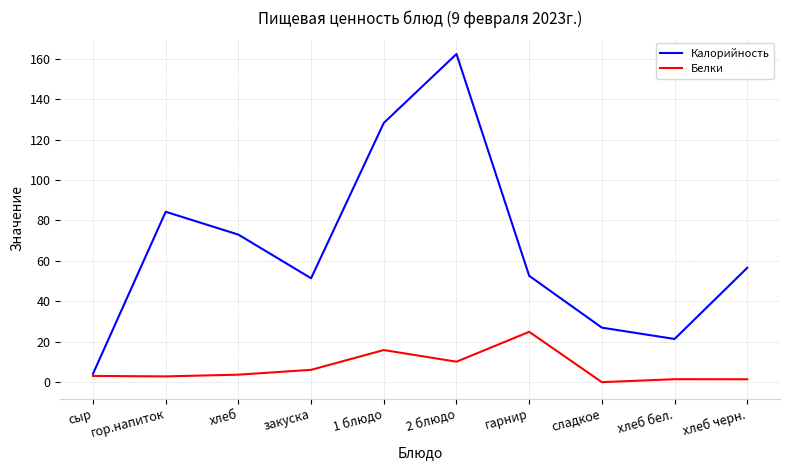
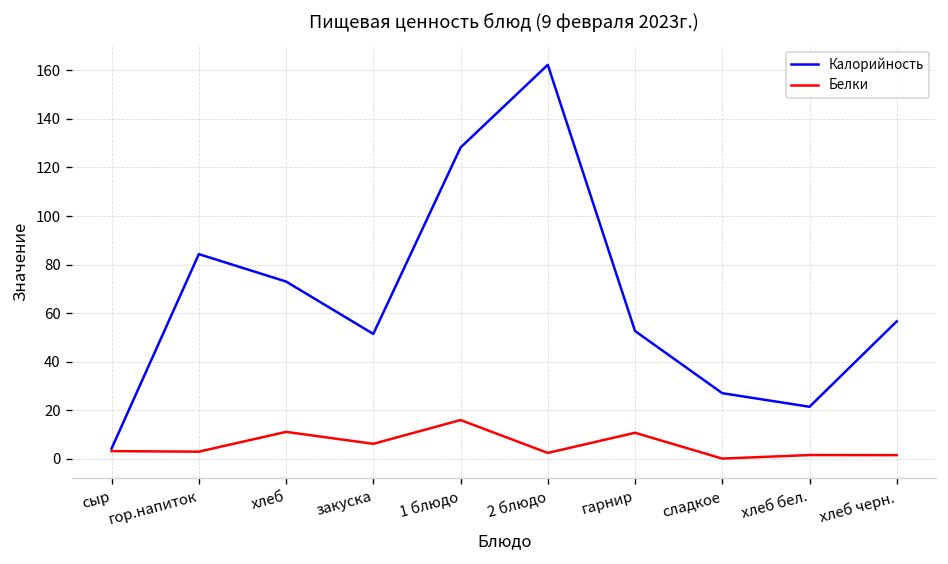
  {
    "Калорийность": {
      "гор.напиток": 84,
      "хлеб": 73,
      "закуска": 51,
      "1 блюдо": 128,
      "2 блюдо": 162,
      "гарнир": 53,
      "сладкое": 27,
      "хлеб бел.": 21,
      "хлеб черн.": 57
    },
    "Белки": {
      "гор.напиток": 3,
-     "хлеб": 4,
+     "хлеб": 11,
      "закуска": 6,
      "1 блюдо": 16,
-     "2 блюдо": 10,
-     "гарнир": 25,
+     "2 блюдо": 2,
+     "гарнир": 11,
      "сладкое": 0,
      "хлеб бел.": 2,
      "хлеб черн.": 1
    }
  }
